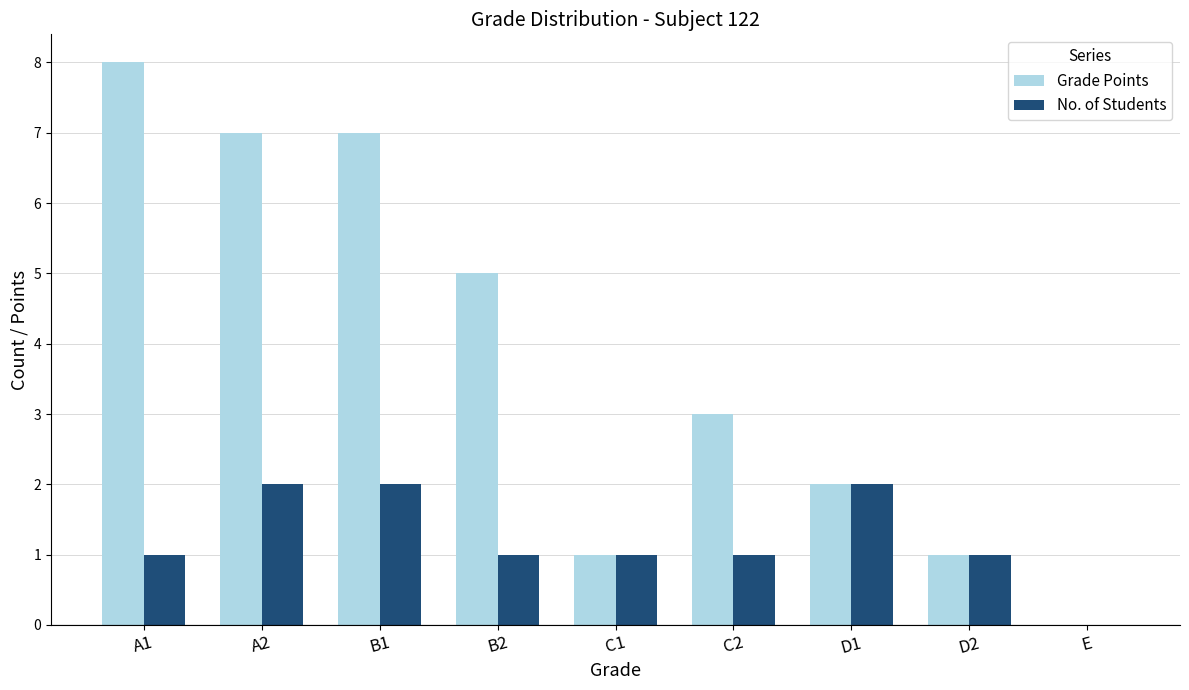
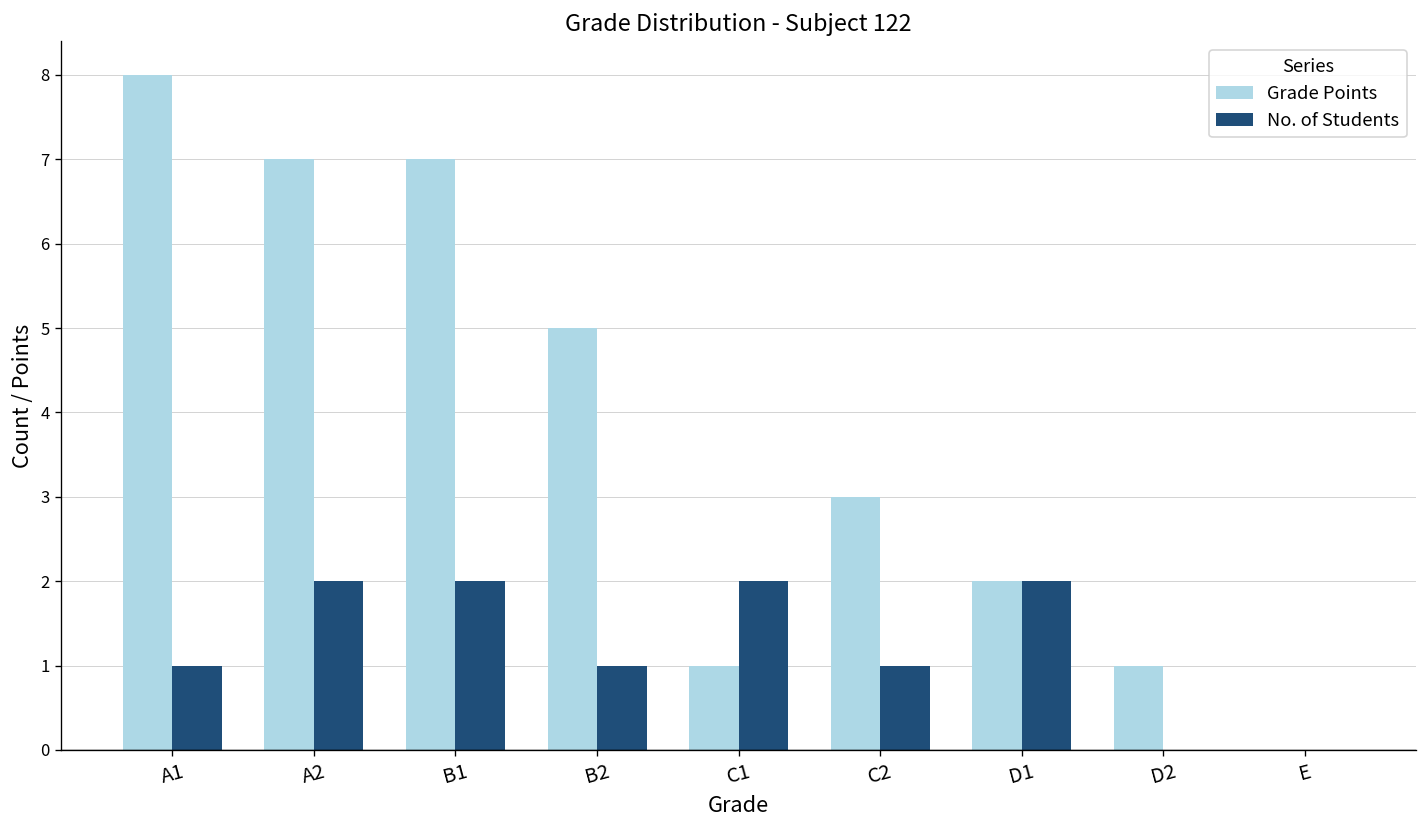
  {
    "Grade Points": {
      "A1": 8,
      "A2": 7,
      "B1": 7,
      "B2": 5,
      "C1": 1,
      "C2": 3,
      "D1": 2,
      "D2": 1,
      "E": 0
    },
    "No. of Students": {
      "A1": 1,
      "A2": 2,
      "B1": 2,
      "B2": 1,
-     "C1": 1,
+     "C1": 2,
      "C2": 1,
      "D1": 2,
-     "D2": 1,
+     "D2": 0,
      "E": 0
    }
  }
